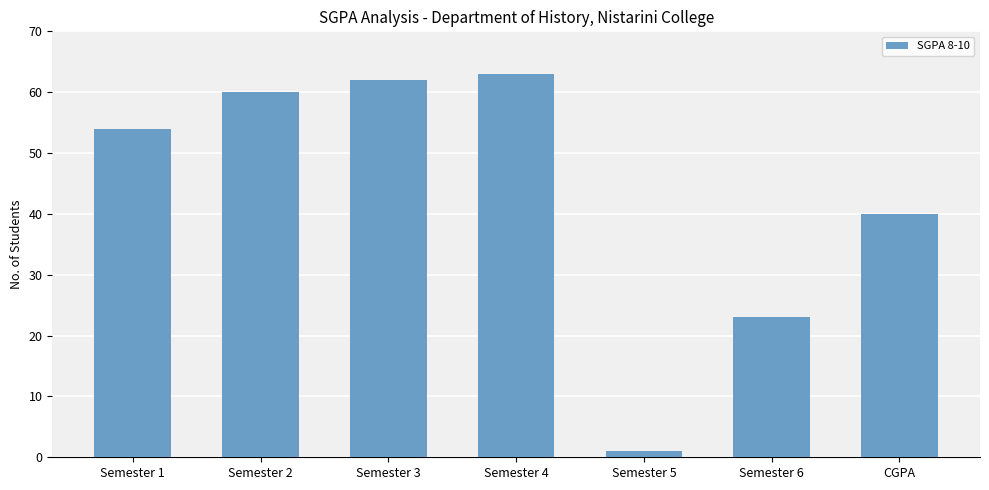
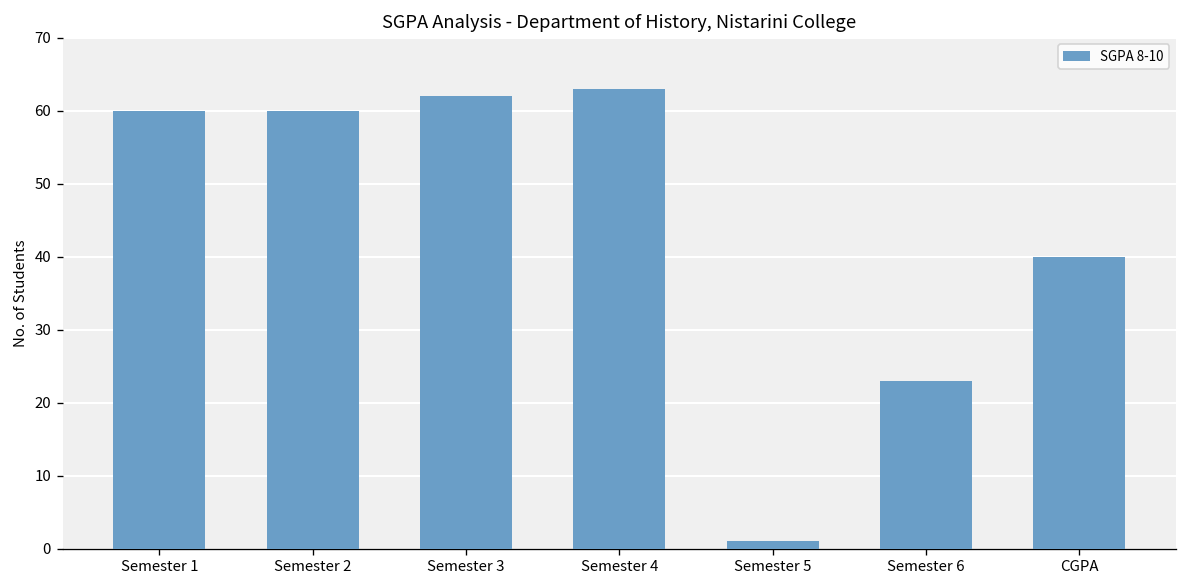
  {
-   "Semester 1": 54,
+   "Semester 1": 60,
    "Semester 2": 60,
    "Semester 3": 62,
    "Semester 4": 63,
    "Semester 5": 1,
    "Semester 6": 23,
    "CGPA": 40
  }
